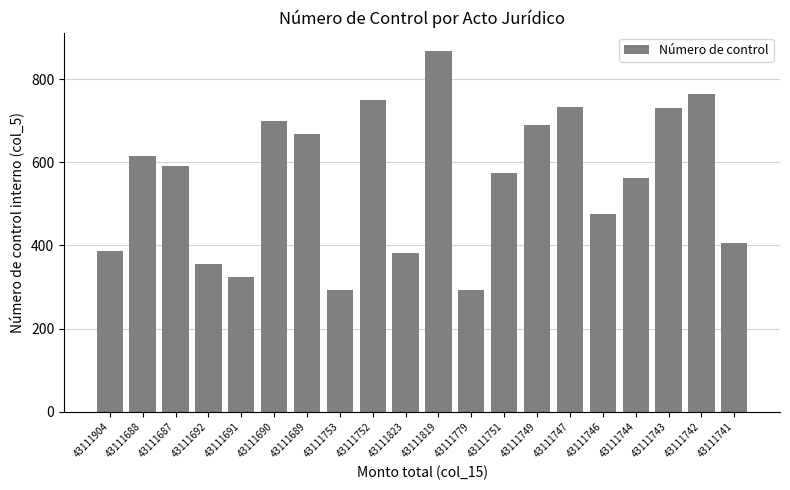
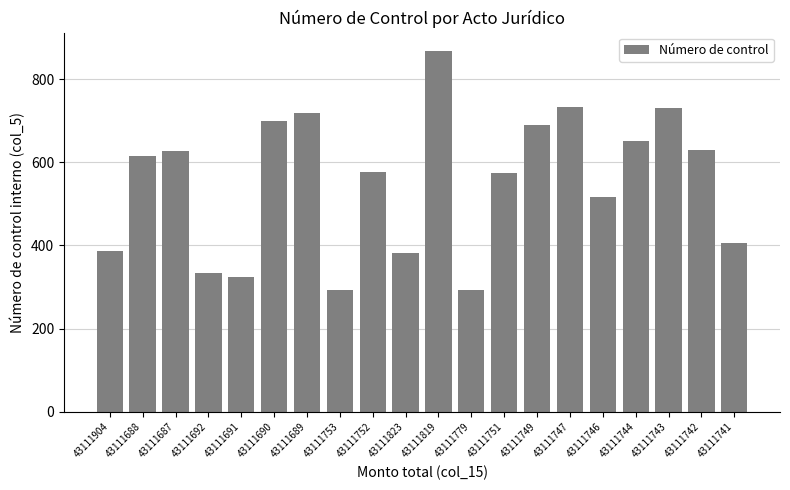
  {
    "43111904": 390,
    "43111688": 620,
-   "43111687": 590,
-   "43111692": 360,
+   "43111687": 630,
+   "43111692": 340,
    "43111691": 330,
    "43111690": 700,
-   "43111689": 670,
+   "43111689": 720,
    "43111753": 290,
-   "43111752": 750,
+   "43111752": 580,
    "43111823": 380,
    "43111819": 870,
    "43111779": 290,
    "43111751": 570,
    "43111749": 690,
    "43111747": 730,
-   "43111746": 480,
-   "43111744": 560,
+   "43111746": 520,
+   "43111744": 650,
    "43111743": 730,
-   "43111742": 770,
+   "43111742": 630,
    "43111741": 410
  }
